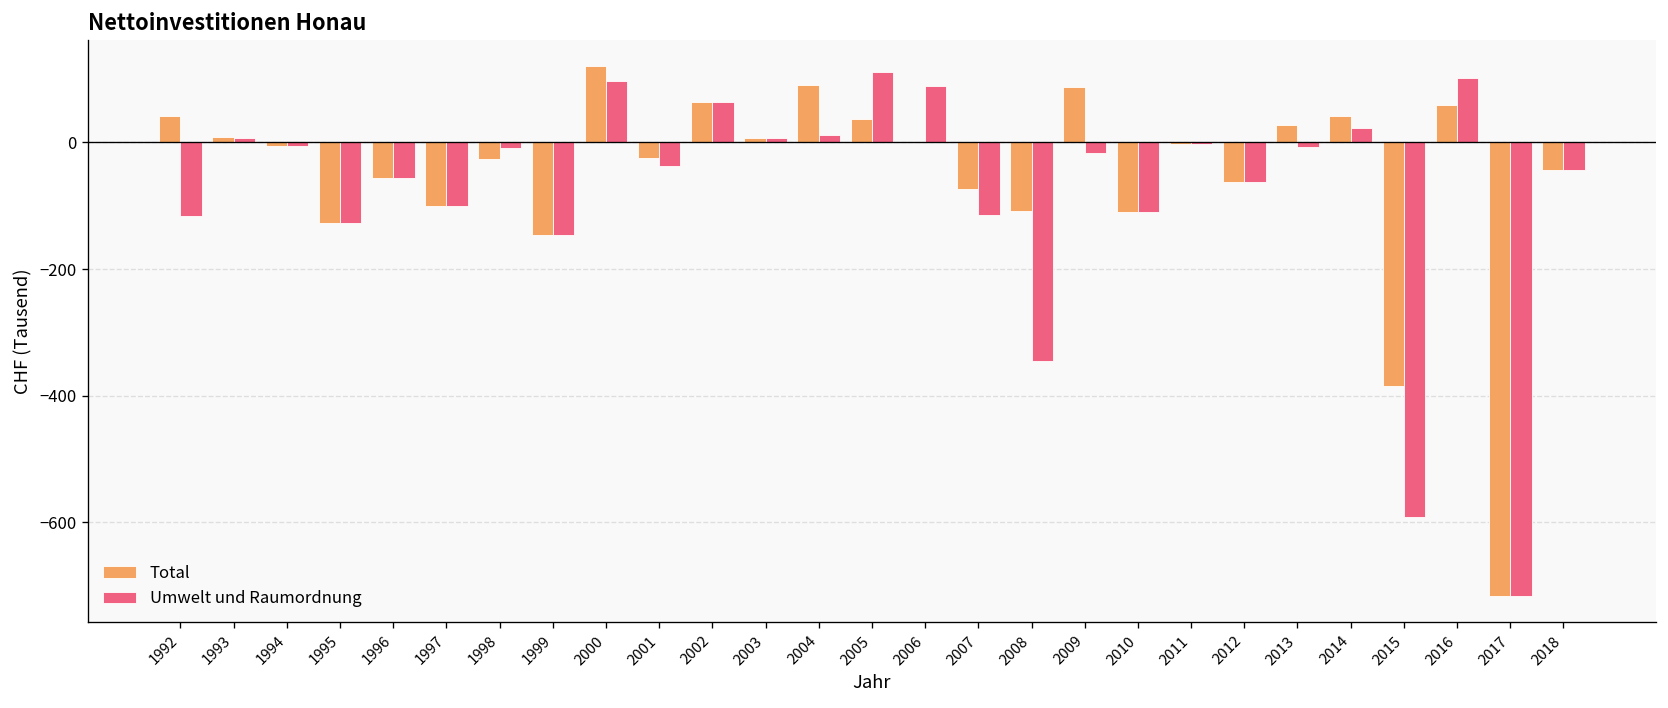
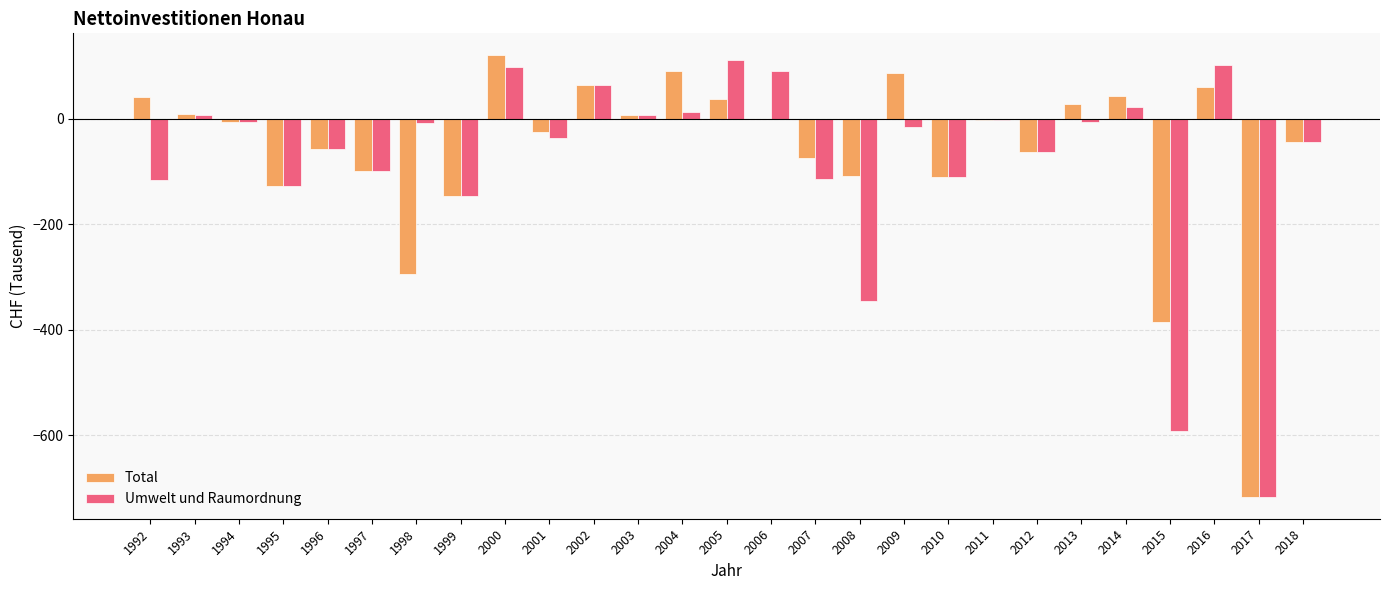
  {
    "Total": {
      "1992": 40,
      "1993": 10,
      "1994": -10,
      "1995": -130,
      "1996": -60,
      "1997": -100,
-     "1998": -30,
+     "1998": -300,
      "1999": -150,
      "2000": 120,
      "2001": -20,
      "2002": 60,
      "2003": 10,
      "2004": 90,
      "2005": 40,
      "2006": 0,
      "2007": -70,
      "2008": -110,
      "2009": 90,
      "2010": -110,
      "2012": -60,
      "2013": 30,
      "2014": 40,
      "2015": -390,
      "2016": 60,
      "2017": -720,
      "2018": -40
    },
    "Umwelt und Raumordnung": {
      "1992": -120,
      "1993": 10,
      "1994": -10,
      "1995": -130,
      "1996": -60,
      "1997": -100,
      "1998": -10,
      "1999": -150,
      "2000": 100,
      "2001": -40,
      "2002": 60,
      "2003": 10,
      "2004": 10,
      "2005": 110,
      "2006": 90,
      "2007": -110,
      "2008": -350,
      "2009": -20,
      "2010": -110,
      "2012": -60,
      "2013": -10,
      "2014": 20,
      "2015": -590,
      "2016": 100,
      "2017": -720,
      "2018": -40
    }
  }
